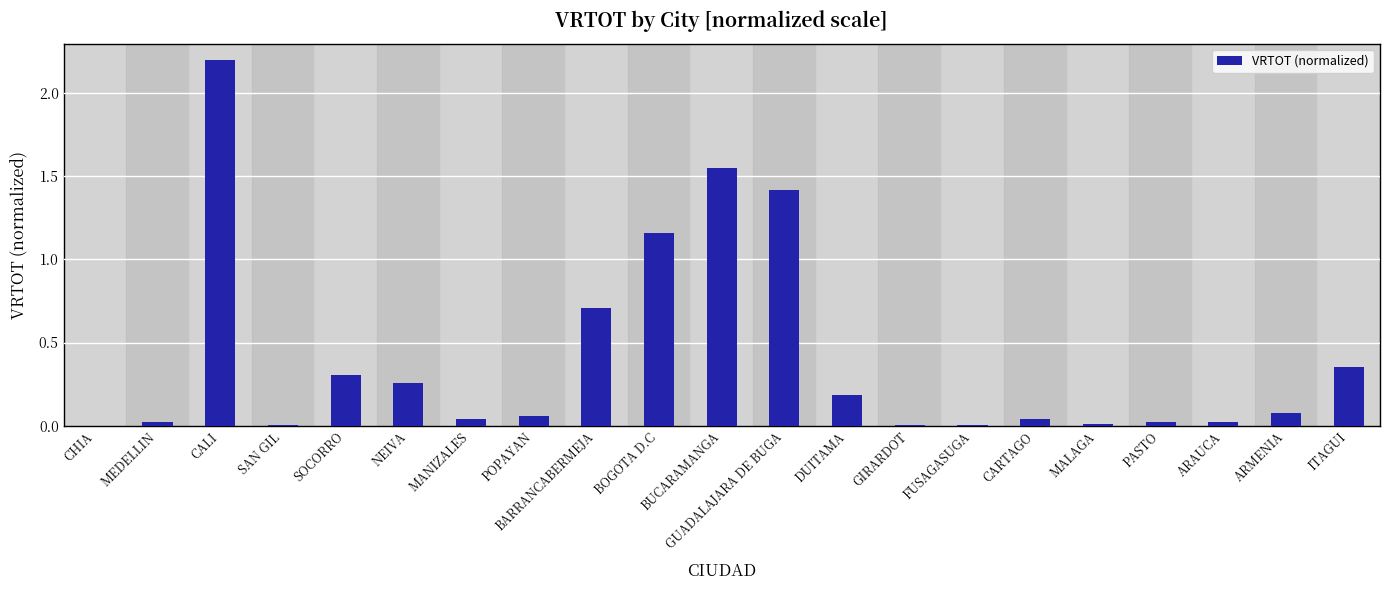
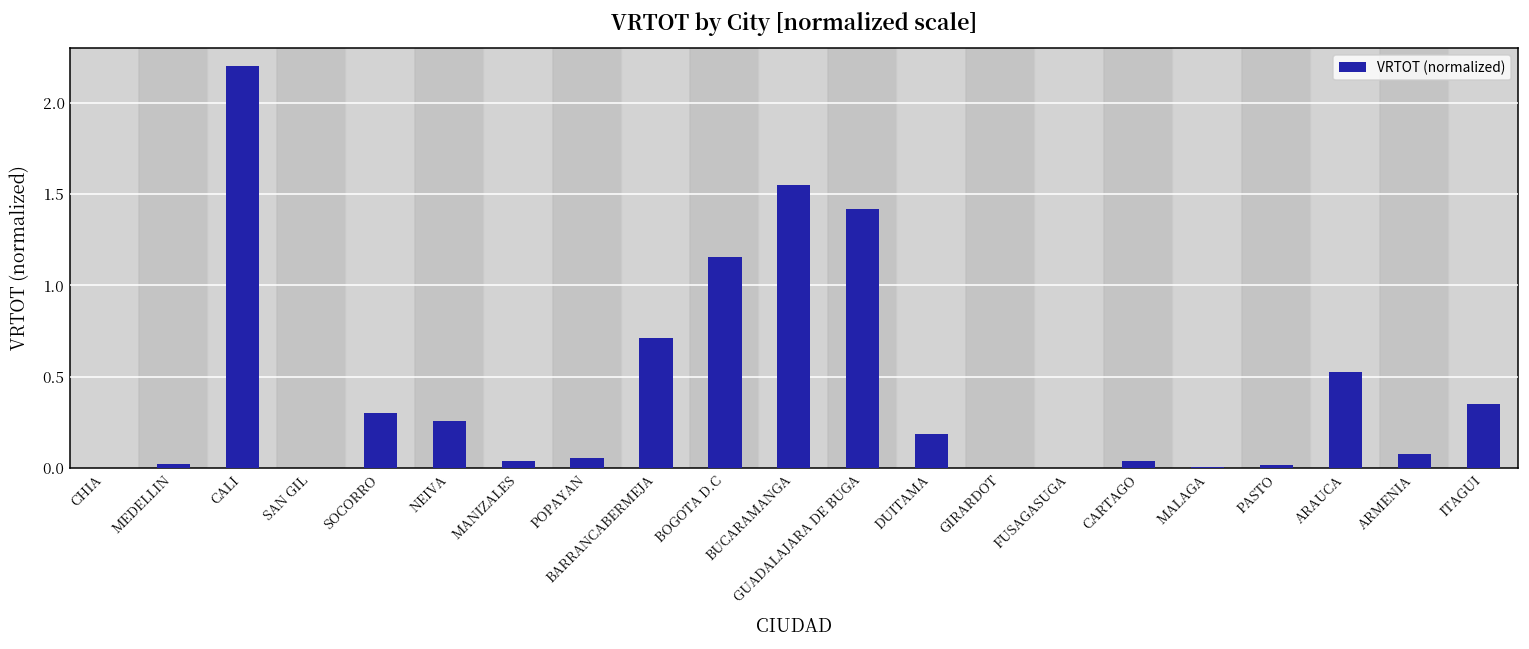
  {
    "MEDELLIN": 0.02,
    "CALI": 2.20,
    "SOCORRO": 0.30,
    "NEIVA": 0.26,
    "MANIZALES": 0.04,
    "POPAYAN": 0.06,
    "BARRANCABERMEJA": 0.71,
    "BOGOTA D.C": 1.16,
    "BUCARAMANGA": 1.55,
    "GUADALAJARA DE BUGA": 1.42,
    "DUITAMA": 0.19,
    "CARTAGO": 0.04,
    "PASTO": 0.02,
-   "ARAUCA": 0.02,
+   "ARAUCA": 0.53,
    "ARMENIA": 0.08,
    "ITAGUI": 0.35
  }
